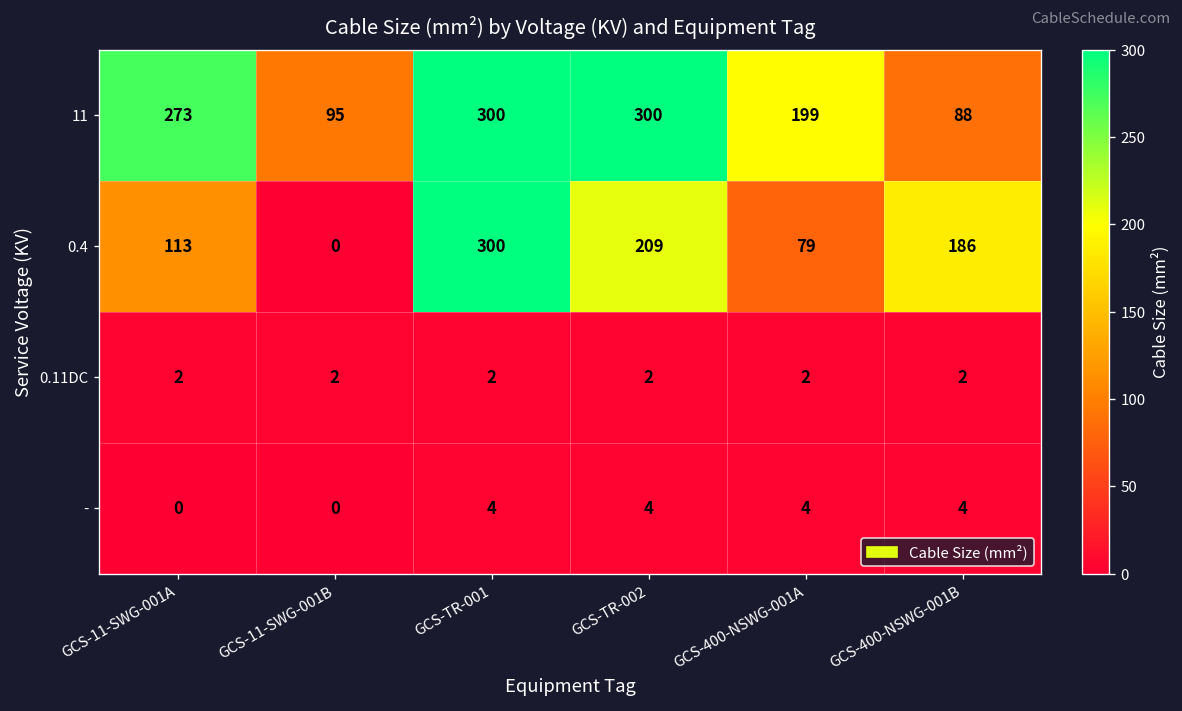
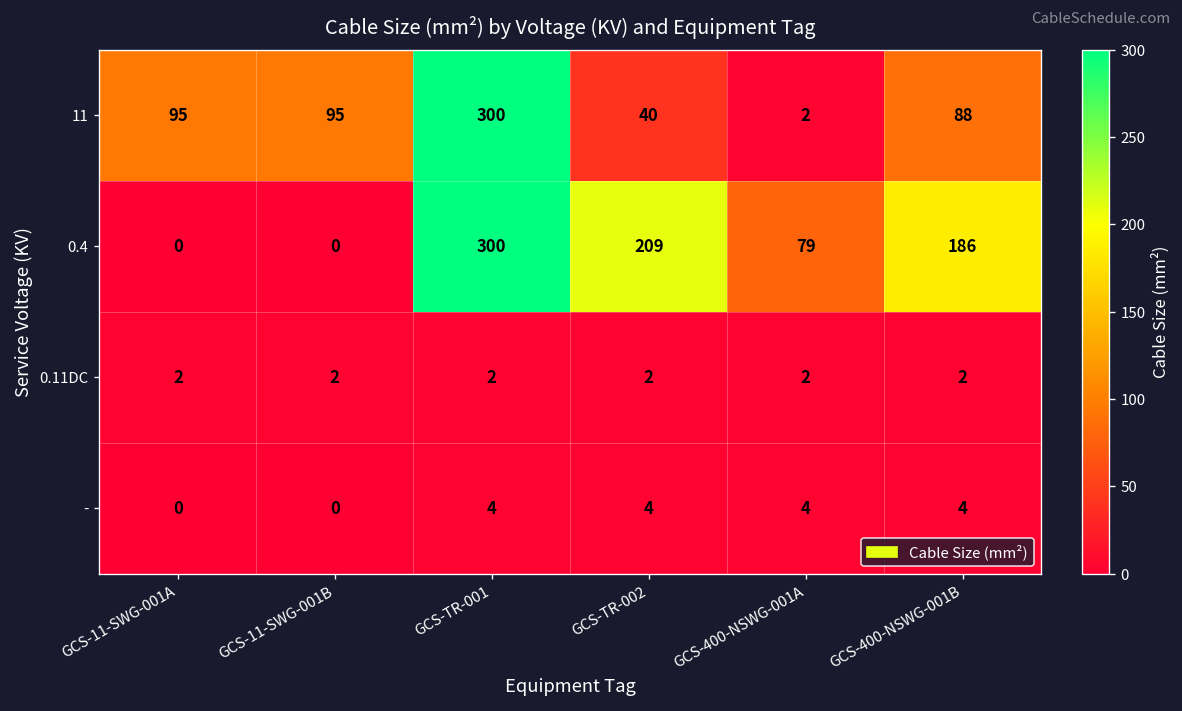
  {
    "11": {
-     "GCS-11-SWG-001A": 273,
+     "GCS-11-SWG-001A": 95,
      "GCS-11-SWG-001B": 95,
      "GCS-TR-001": 300,
-     "GCS-TR-002": 300,
-     "GCS-400-NSWG-001A": 199,
+     "GCS-TR-002": 40,
+     "GCS-400-NSWG-001A": 2,
      "GCS-400-NSWG-001B": 88
    },
    "0.4": {
-     "GCS-11-SWG-001A": 113,
+     "GCS-11-SWG-001A": 0,
      "GCS-11-SWG-001B": 0,
      "GCS-TR-001": 300,
      "GCS-TR-002": 209,
      "GCS-400-NSWG-001A": 79,
      "GCS-400-NSWG-001B": 186
    },
    "0.11DC": {
      "GCS-11-SWG-001A": 2,
      "GCS-11-SWG-001B": 2,
      "GCS-TR-001": 2,
      "GCS-TR-002": 2,
      "GCS-400-NSWG-001A": 2,
      "GCS-400-NSWG-001B": 2
    },
    "-": {
      "GCS-11-SWG-001A": 0,
      "GCS-11-SWG-001B": 0,
      "GCS-TR-001": 4,
      "GCS-TR-002": 4,
      "GCS-400-NSWG-001A": 4,
      "GCS-400-NSWG-001B": 4
    }
  }
